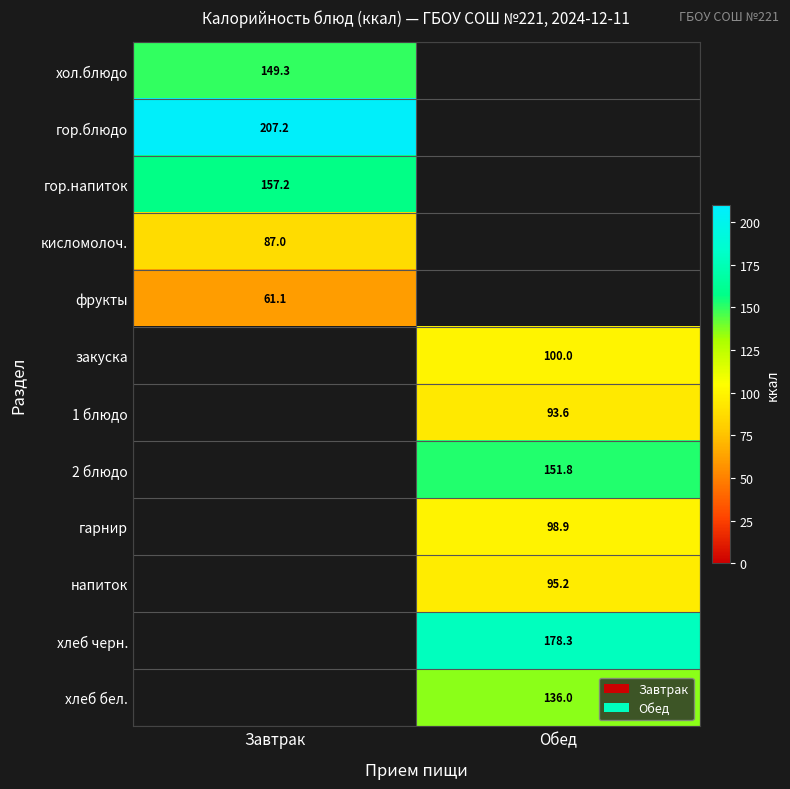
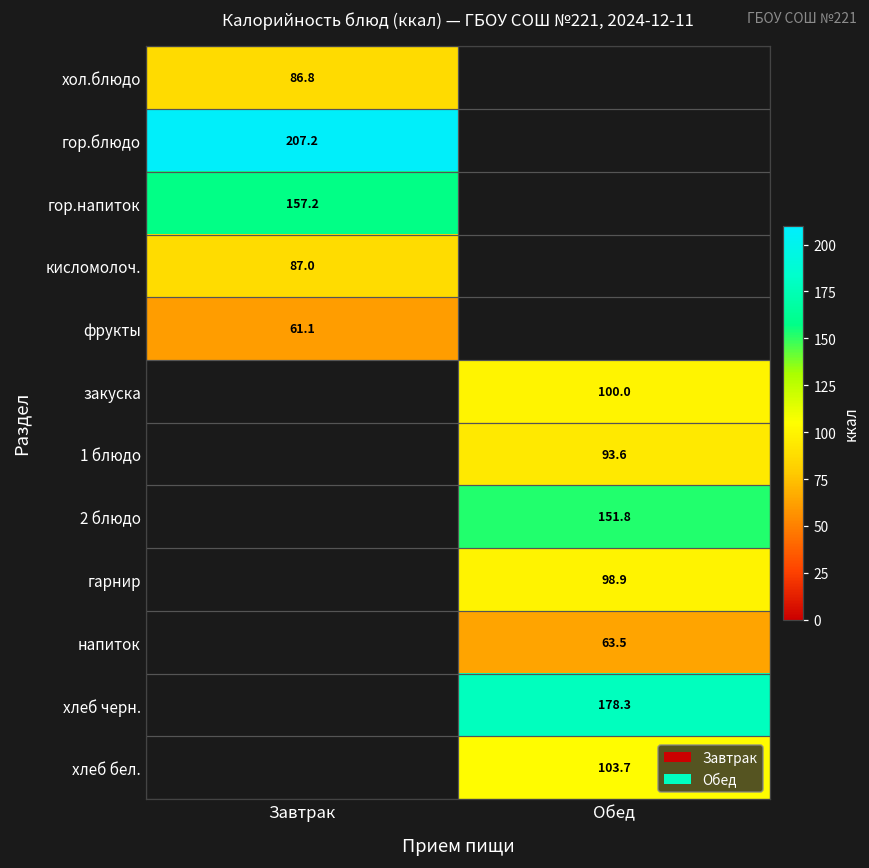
  {
    "хол.блюдо": {
-     "Завтрак": 149.3
+     "Завтрак": 86.8
    },
    "гор.блюдо": {
      "Завтрак": 207.2
    },
    "гор.напиток": {
      "Завтрак": 157.2
    },
    "кисломолоч.": {
      "Завтрак": 87.0
    },
    "фрукты": {
      "Завтрак": 61.1
    },
    "закуска": {
      "Обед": 100.0
    },
    "1 блюдо": {
      "Обед": 93.6
    },
    "2 блюдо": {
      "Обед": 151.8
    },
    "гарнир": {
      "Обед": 98.9
    },
    "напиток": {
-     "Обед": 95.2
+     "Обед": 63.5
    },
    "хлеб черн.": {
      "Обед": 178.3
    },
    "хлеб бел.": {
-     "Обед": 136.0
+     "Обед": 103.7
    }
  }
